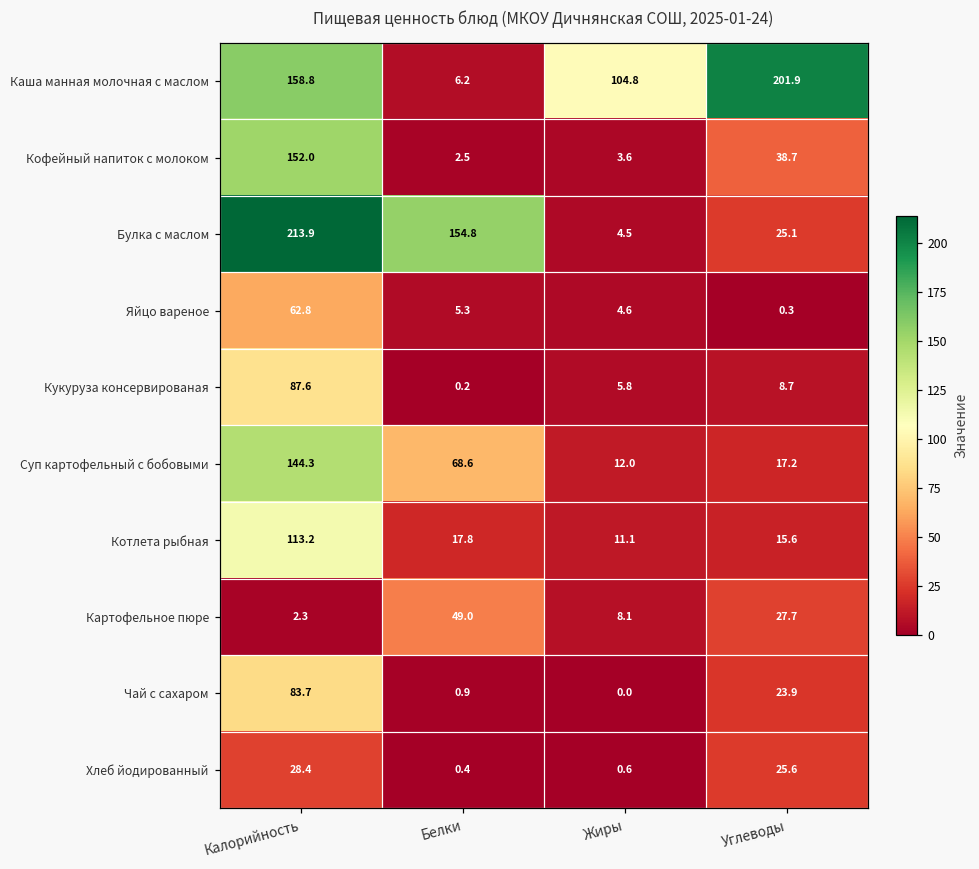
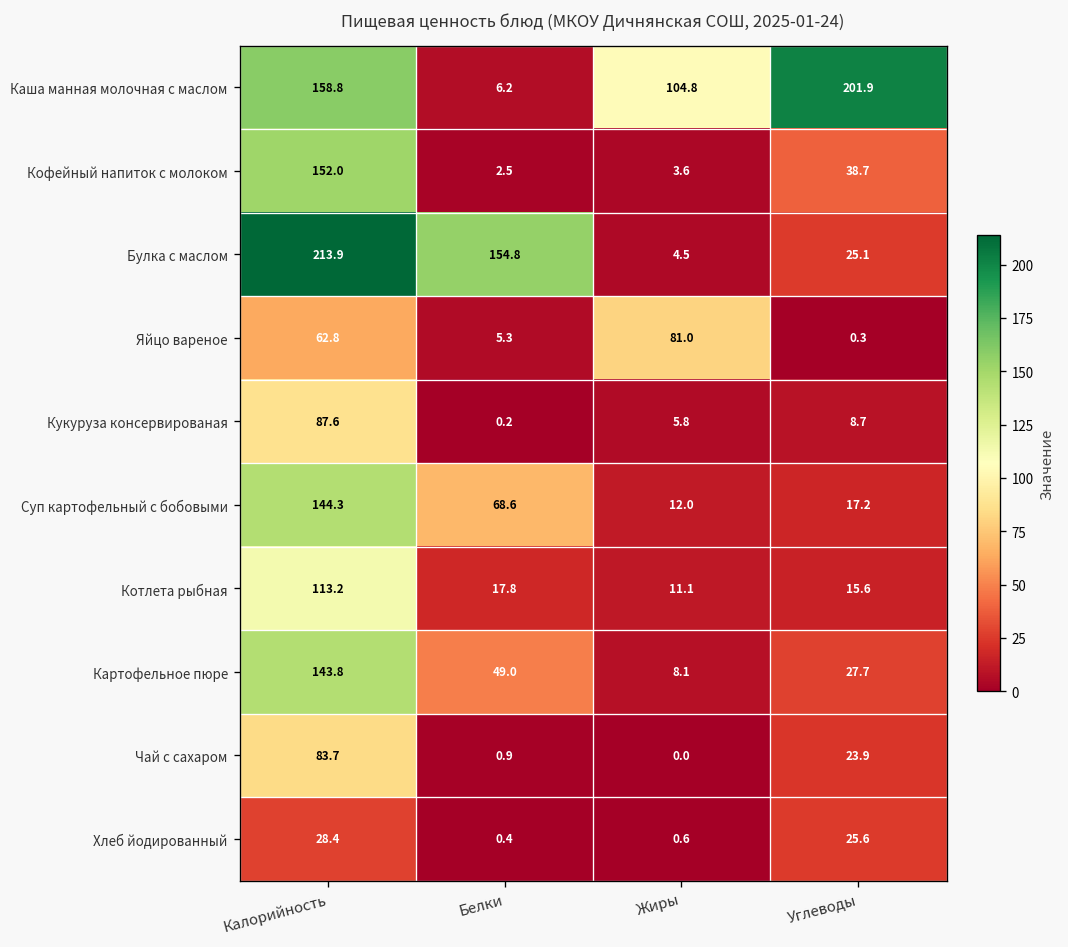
  {
    "Каша манная молочная с маслом": {
      "Калорийность": 158.8,
      "Белки": 6.2,
      "Жиры": 104.8,
      "Углеводы": 201.9
    },
    "Кофейный напиток с молоком": {
      "Калорийность": 152.0,
      "Белки": 2.5,
      "Жиры": 3.6,
      "Углеводы": 38.7
    },
    "Булка с маслом": {
      "Калорийность": 213.9,
      "Белки": 154.8,
      "Жиры": 4.5,
      "Углеводы": 25.1
    },
    "Яйцо вареное": {
      "Калорийность": 62.8,
      "Белки": 5.3,
-     "Жиры": 4.6,
+     "Жиры": 81.0,
      "Углеводы": 0.3
    },
    "Кукуруза консервированая": {
      "Калорийность": 87.6,
      "Белки": 0.2,
      "Жиры": 5.8,
      "Углеводы": 8.7
    },
    "Суп картофельный с бобовыми": {
      "Калорийность": 144.3,
      "Белки": 68.6,
      "Жиры": 12.0,
      "Углеводы": 17.2
    },
    "Котлета рыбная": {
      "Калорийность": 113.2,
      "Белки": 17.8,
      "Жиры": 11.1,
      "Углеводы": 15.6
    },
    "Картофельное пюре": {
-     "Калорийность": 2.3,
+     "Калорийность": 143.8,
      "Белки": 49.0,
      "Жиры": 8.1,
      "Углеводы": 27.7
    },
    "Чай с сахаром": {
      "Калорийность": 83.7,
      "Белки": 0.9,
      "Жиры": 0.0,
      "Углеводы": 23.9
    },
    "Хлеб йодированный": {
      "Калорийность": 28.4,
      "Белки": 0.4,
      "Жиры": 0.6,
      "Углеводы": 25.6
    }
  }
